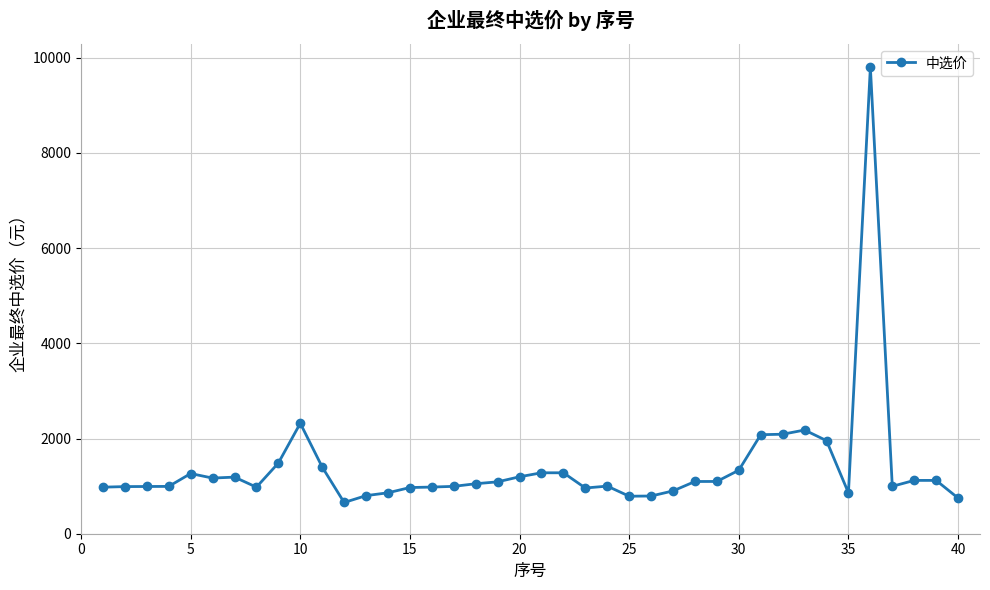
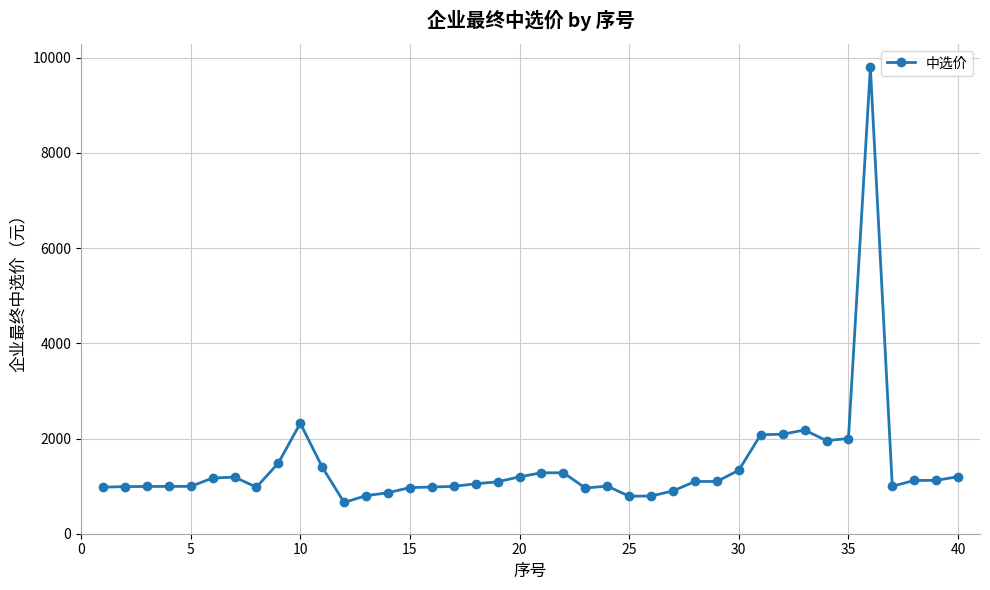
  {
-   "5": 1300,
+   "5": 1000,
    "10": 2300,
    "15": 1000,
    "20": 1200,
    "25": 800,
    "30": 1300,
-   "35": 900,
-   "40": 700
+   "35": 2000,
+   "40": 1200
  }
